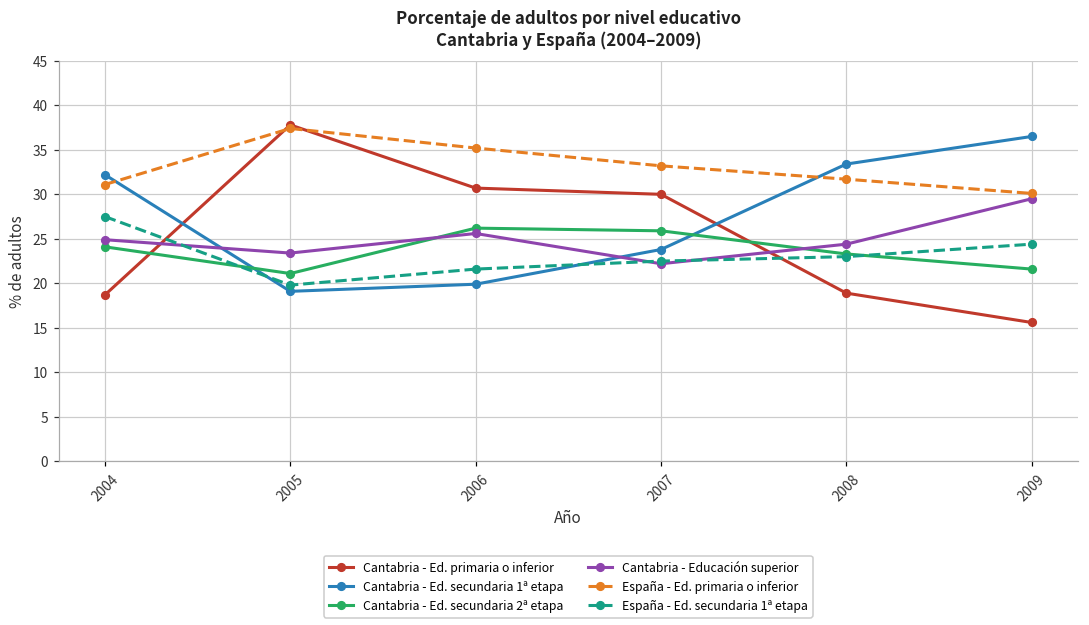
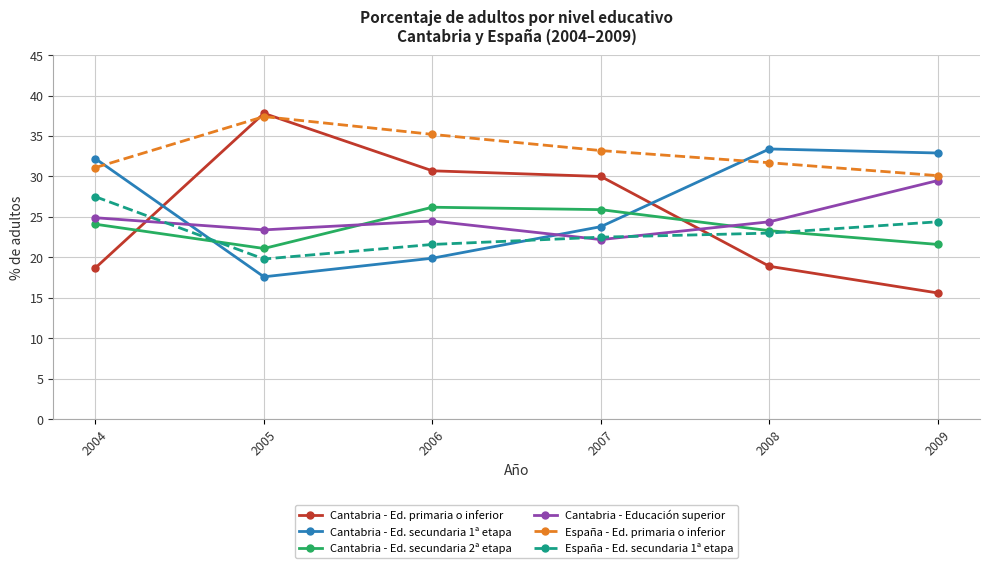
  {
    "Cantabria - Ed. primaria o inferior": {
      "2004": 19,
      "2005": 38,
      "2006": 31,
      "2007": 30,
      "2008": 19,
      "2009": 16
    },
    "Cantabria - Ed. secundaria 1ª etapa": {
      "2004": 32,
-     "2005": 19,
+     "2005": 18,
      "2006": 20,
      "2007": 24,
      "2008": 33,
-     "2009": 37
+     "2009": 33
    },
    "Cantabria - Educación superior": {
      "2004": 25,
      "2005": 23,
-     "2006": 26,
+     "2006": 25,
      "2008": 24,
      "2009": 30
    },
    "España - Ed. primaria o inferior": {
      "2004": 31,
      "2005": 37,
      "2006": 35,
      "2007": 33,
      "2008": 32,
      "2009": 30
    }
  }
